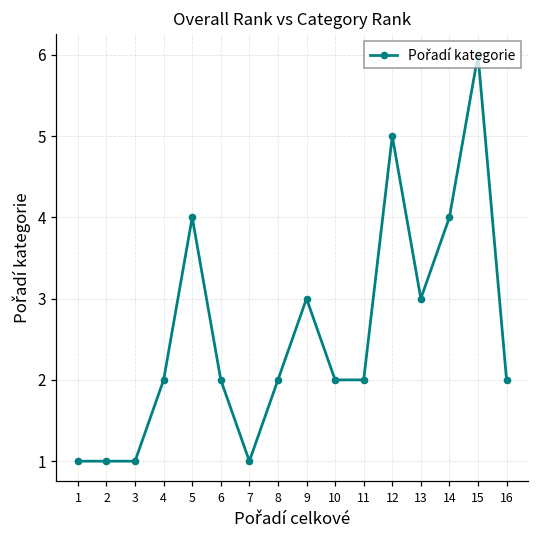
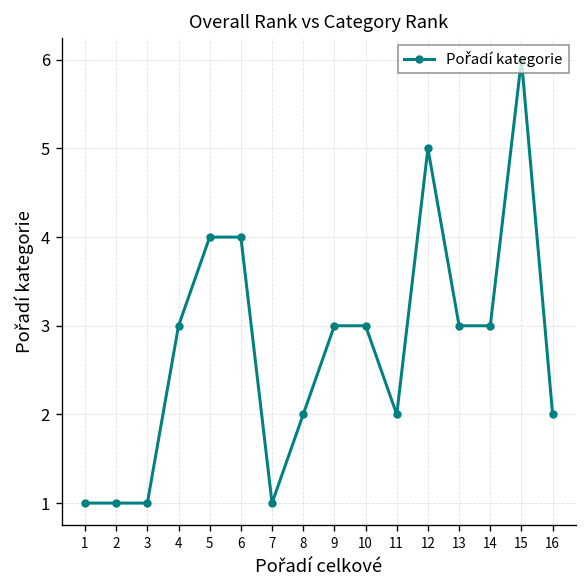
  {
    "1": 1,
    "2": 1,
    "3": 1,
-   "4": 2,
+   "4": 3,
    "5": 4,
-   "6": 2,
+   "6": 4,
    "7": 1,
    "8": 2,
    "9": 3,
-   "10": 2,
+   "10": 3,
    "11": 2,
    "12": 5,
    "13": 3,
-   "14": 4,
+   "14": 3,
    "16": 2
  }
